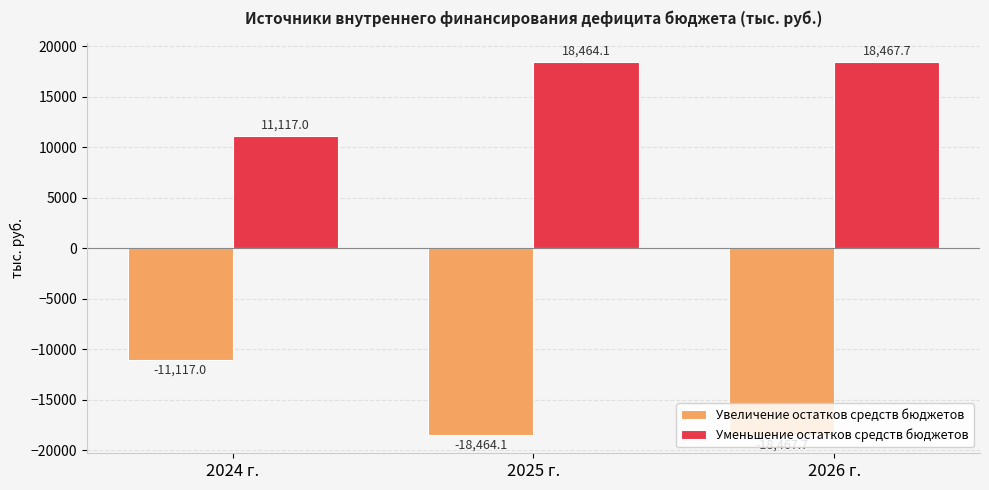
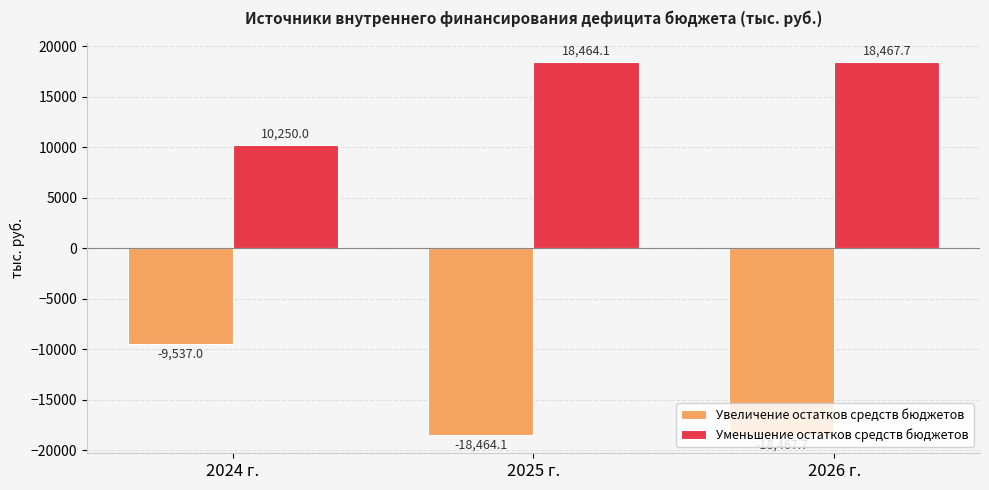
  {
    "Увеличение остатков средств бюджетов": {
-     "2024 г.": "-11,117.0",
+     "2024 г.": "-9,537.0",
      "2025 г.": "-18,464.1"
    },
    "Уменьшение остатков средств бюджетов": {
-     "2024 г.": "11,117.0",
+     "2024 г.": "10,250.0",
      "2025 г.": "18,464.1",
      "2026 г.": "18,467.7"
    }
  }
